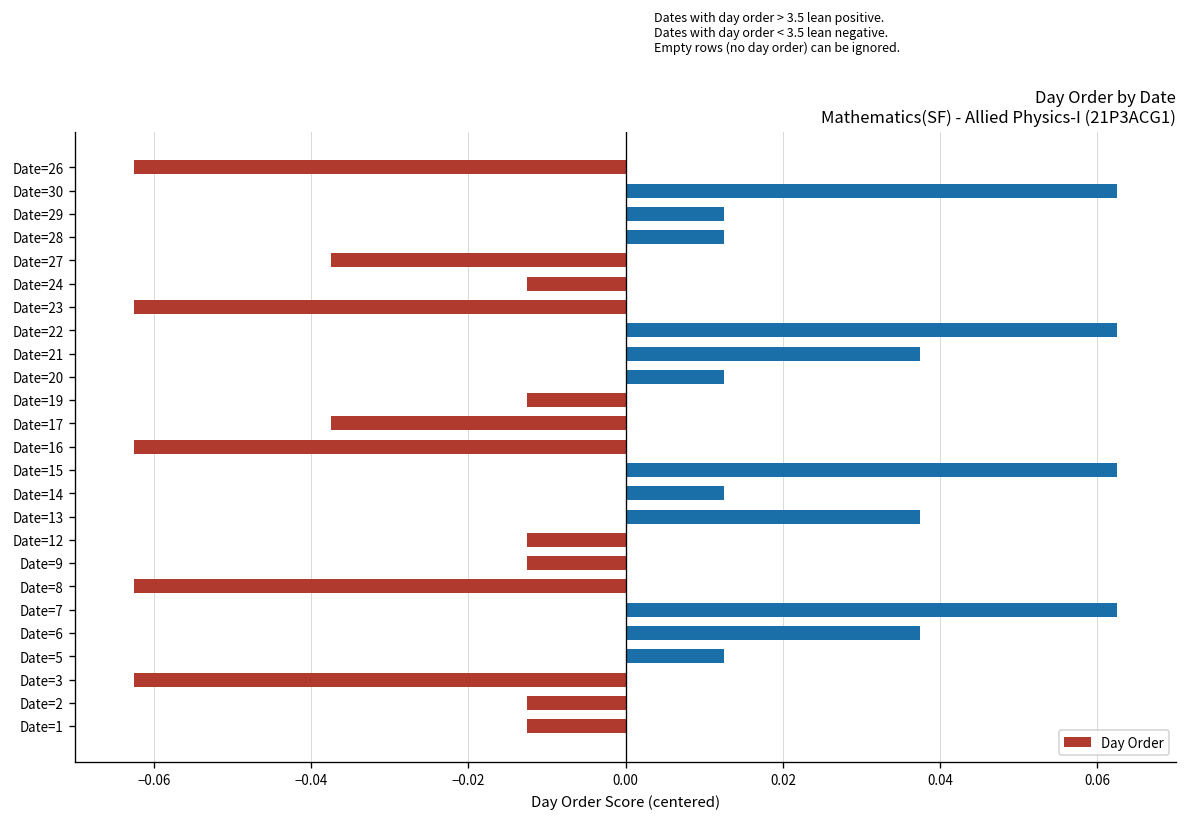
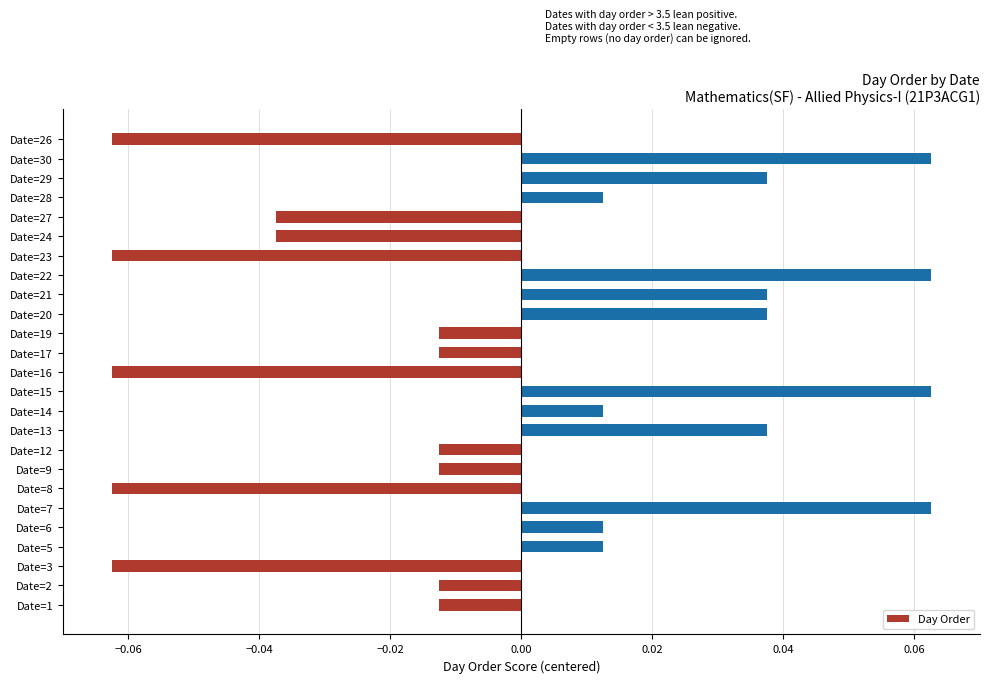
  {
    "Date=26": -0.063,
    "Date=30": 0.063,
-   "Date=29": 0.013,
+   "Date=29": 0.038,
    "Date=28": 0.013,
    "Date=27": -0.038,
-   "Date=24": -0.013,
+   "Date=24": -0.038,
    "Date=23": -0.063,
    "Date=22": 0.063,
    "Date=21": 0.038,
-   "Date=20": 0.013,
+   "Date=20": 0.038,
    "Date=19": -0.013,
-   "Date=17": -0.038,
+   "Date=17": -0.013,
    "Date=16": -0.063,
    "Date=15": 0.063,
    "Date=14": 0.013,
    "Date=13": 0.038,
    "Date=12": -0.013,
    "Date=9": -0.013,
    "Date=8": -0.063,
    "Date=7": 0.063,
-   "Date=6": 0.038,
+   "Date=6": 0.013,
    "Date=5": 0.013,
    "Date=3": -0.063,
    "Date=2": -0.013,
    "Date=1": -0.013
  }
